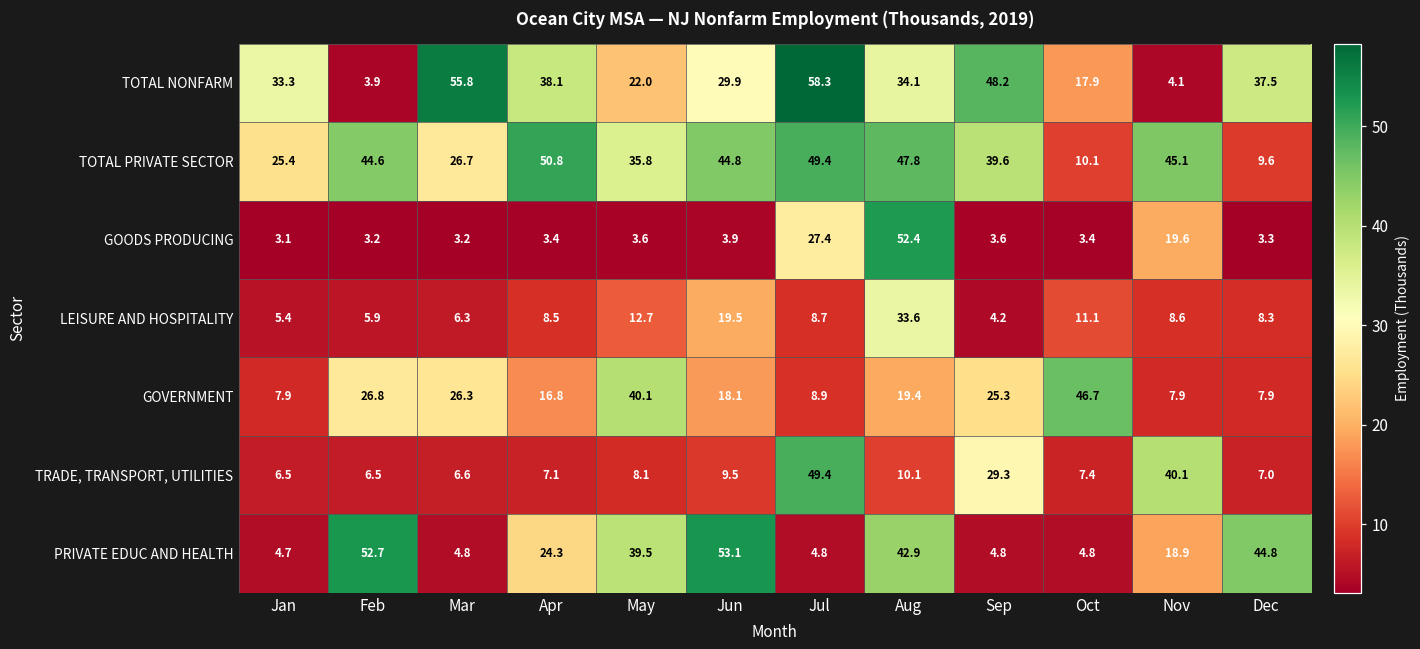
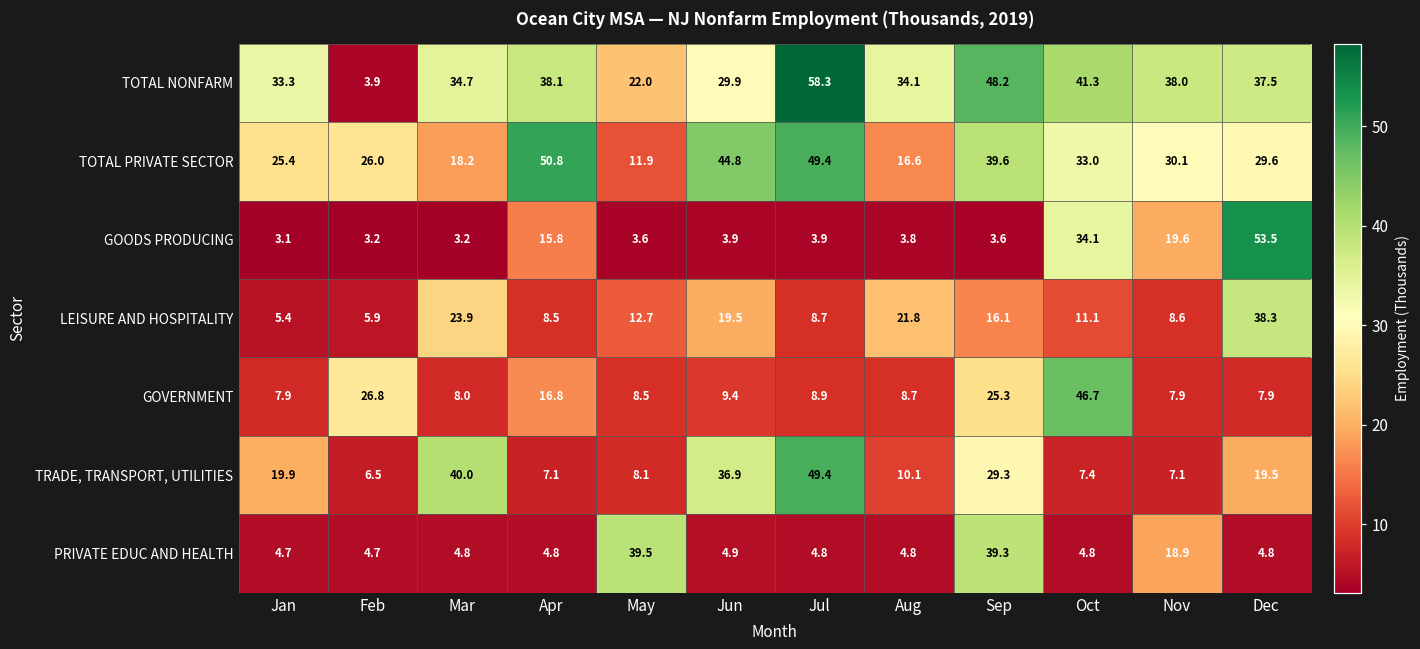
  {
    "TOTAL NONFARM": {
      "Jan": 33.3,
      "Feb": 3.9,
-     "Mar": 55.8,
+     "Mar": 34.7,
      "Apr": 38.1,
      "May": 22.0,
      "Jun": 29.9,
      "Jul": 58.3,
      "Aug": 34.1,
      "Sep": 48.2,
-     "Oct": 17.9,
-     "Nov": 4.1,
+     "Oct": 41.3,
+     "Nov": 38.0,
      "Dec": 37.5
    },
    "TOTAL PRIVATE SECTOR": {
      "Jan": 25.4,
-     "Feb": 44.6,
-     "Mar": 26.7,
+     "Feb": 26.0,
+     "Mar": 18.2,
      "Apr": 50.8,
-     "May": 35.8,
+     "May": 11.9,
      "Jun": 44.8,
      "Jul": 49.4,
-     "Aug": 47.8,
+     "Aug": 16.6,
      "Sep": 39.6,
-     "Oct": 10.1,
-     "Nov": 45.1,
-     "Dec": 9.6
+     "Oct": 33.0,
+     "Nov": 30.1,
+     "Dec": 29.6
    },
    "GOODS PRODUCING": {
      "Jan": 3.1,
      "Feb": 3.2,
      "Mar": 3.2,
-     "Apr": 3.4,
+     "Apr": 15.8,
      "May": 3.6,
      "Jun": 3.9,
-     "Jul": 27.4,
-     "Aug": 52.4,
+     "Jul": 3.9,
+     "Aug": 3.8,
      "Sep": 3.6,
-     "Oct": 3.4,
+     "Oct": 34.1,
      "Nov": 19.6,
-     "Dec": 3.3
+     "Dec": 53.5
    },
    "LEISURE AND HOSPITALITY": {
      "Jan": 5.4,
      "Feb": 5.9,
-     "Mar": 6.3,
+     "Mar": 23.9,
      "Apr": 8.5,
      "May": 12.7,
      "Jun": 19.5,
      "Jul": 8.7,
-     "Aug": 33.6,
-     "Sep": 4.2,
+     "Aug": 21.8,
+     "Sep": 16.1,
      "Oct": 11.1,
      "Nov": 8.6,
-     "Dec": 8.3
+     "Dec": 38.3
    },
    "GOVERNMENT": {
      "Jan": 7.9,
      "Feb": 26.8,
-     "Mar": 26.3,
+     "Mar": 8.0,
      "Apr": 16.8,
-     "May": 40.1,
-     "Jun": 18.1,
+     "May": 8.5,
+     "Jun": 9.4,
      "Jul": 8.9,
-     "Aug": 19.4,
+     "Aug": 8.7,
      "Sep": 25.3,
      "Oct": 46.7,
      "Nov": 7.9,
      "Dec": 7.9
    },
    "TRADE, TRANSPORT, UTILITIES": {
-     "Jan": 6.5,
+     "Jan": 19.9,
      "Feb": 6.5,
-     "Mar": 6.6,
+     "Mar": 40.0,
      "Apr": 7.1,
      "May": 8.1,
-     "Jun": 9.5,
+     "Jun": 36.9,
      "Jul": 49.4,
      "Aug": 10.1,
      "Sep": 29.3,
      "Oct": 7.4,
-     "Nov": 40.1,
-     "Dec": 7.0
+     "Nov": 7.1,
+     "Dec": 19.5
    },
    "PRIVATE EDUC AND HEALTH": {
      "Jan": 4.7,
-     "Feb": 52.7,
+     "Feb": 4.7,
      "Mar": 4.8,
-     "Apr": 24.3,
+     "Apr": 4.8,
      "May": 39.5,
-     "Jun": 53.1,
+     "Jun": 4.9,
      "Jul": 4.8,
-     "Aug": 42.9,
-     "Sep": 4.8,
+     "Aug": 4.8,
+     "Sep": 39.3,
      "Oct": 4.8,
      "Nov": 18.9,
-     "Dec": 44.8
+     "Dec": 4.8
    }
  }
